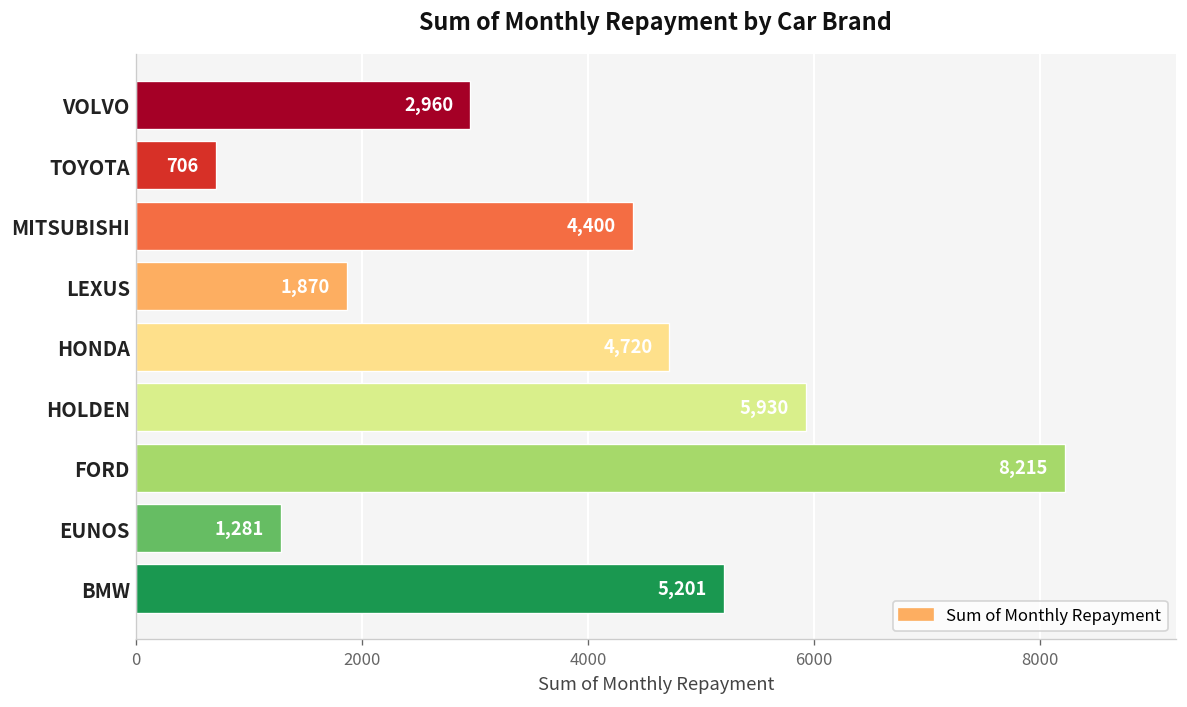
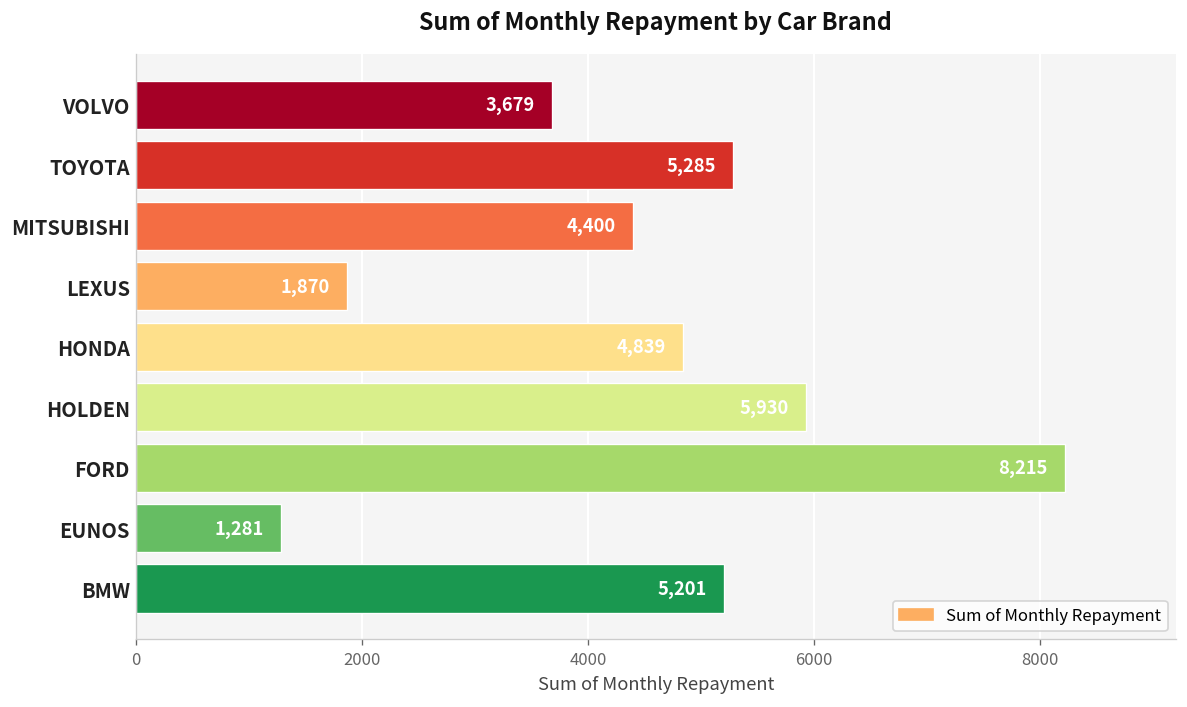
  {
-   "VOLVO": "2,960",
-   "TOYOTA": "706",
+   "VOLVO": "3,679",
+   "TOYOTA": "5,285",
    "MITSUBISHI": "4,400",
    "LEXUS": "1,870",
-   "HONDA": "4,720",
+   "HONDA": "4,839",
    "HOLDEN": "5,930",
    "FORD": "8,215",
    "EUNOS": "1,281",
    "BMW": "5,201"
  }
